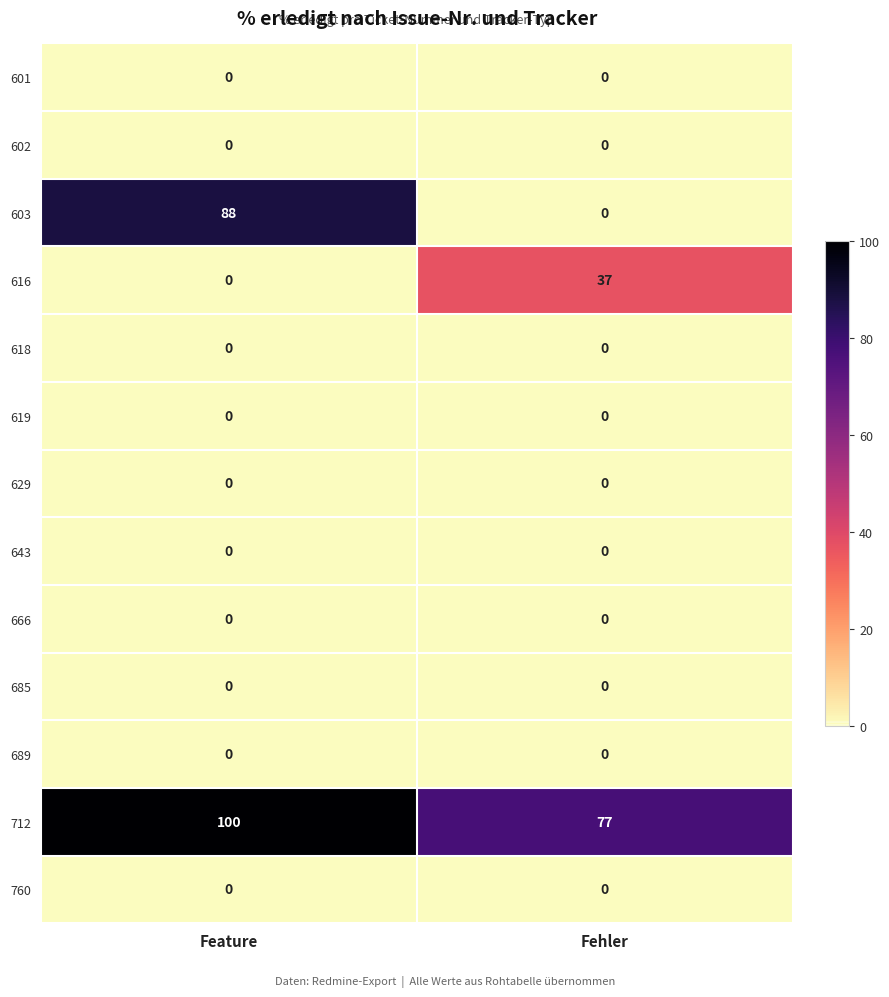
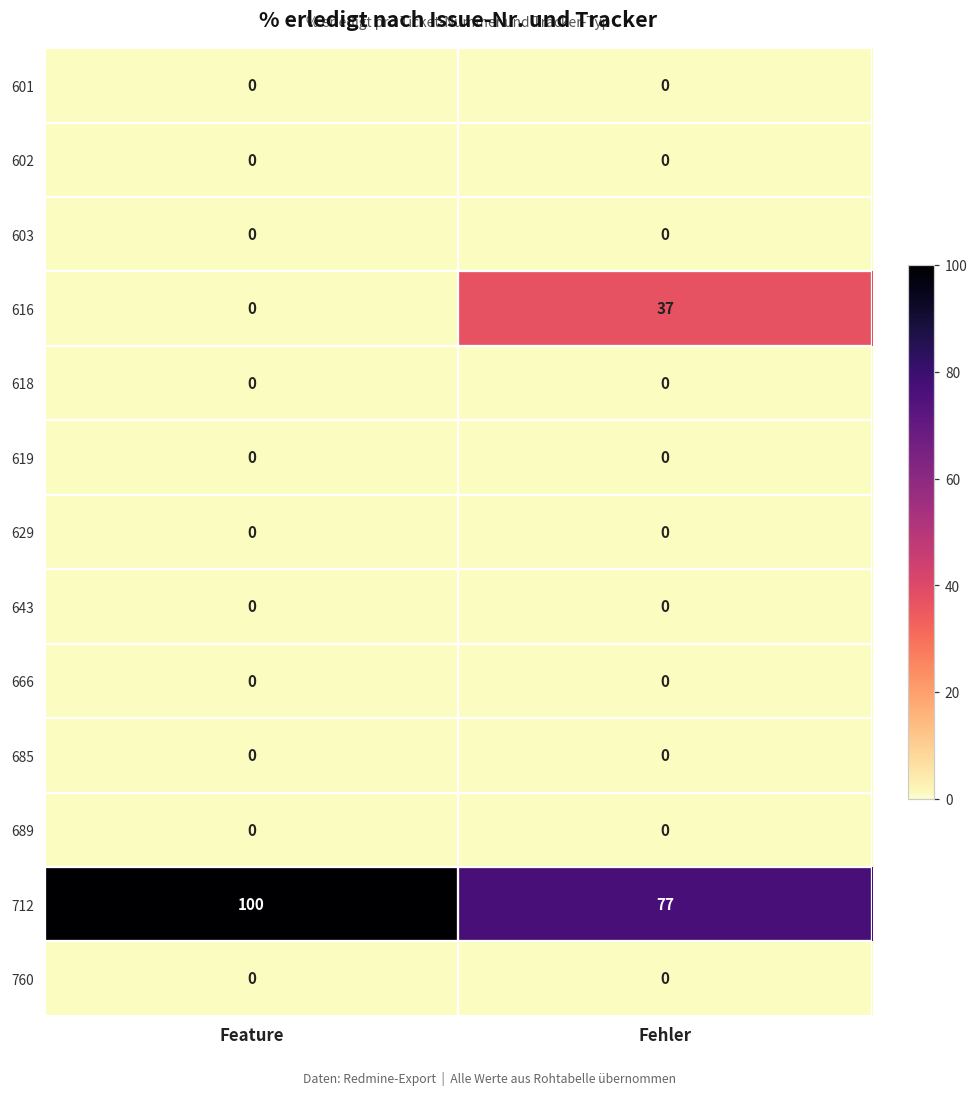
  {
    "601": {
      "Feature": 0,
      "Fehler": 0
    },
    "602": {
      "Feature": 0,
      "Fehler": 0
    },
    "603": {
-     "Feature": 88,
+     "Feature": 0,
      "Fehler": 0
    },
    "616": {
      "Feature": 0,
      "Fehler": 37
    },
    "618": {
      "Feature": 0,
      "Fehler": 0
    },
    "619": {
      "Feature": 0,
      "Fehler": 0
    },
    "629": {
      "Feature": 0,
      "Fehler": 0
    },
    "643": {
      "Feature": 0,
      "Fehler": 0
    },
    "666": {
      "Feature": 0,
      "Fehler": 0
    },
    "685": {
      "Feature": 0,
      "Fehler": 0
    },
    "689": {
      "Feature": 0,
      "Fehler": 0
    },
    "712": {
      "Feature": 100,
      "Fehler": 77
    },
    "760": {
      "Feature": 0,
      "Fehler": 0
    }
  }
